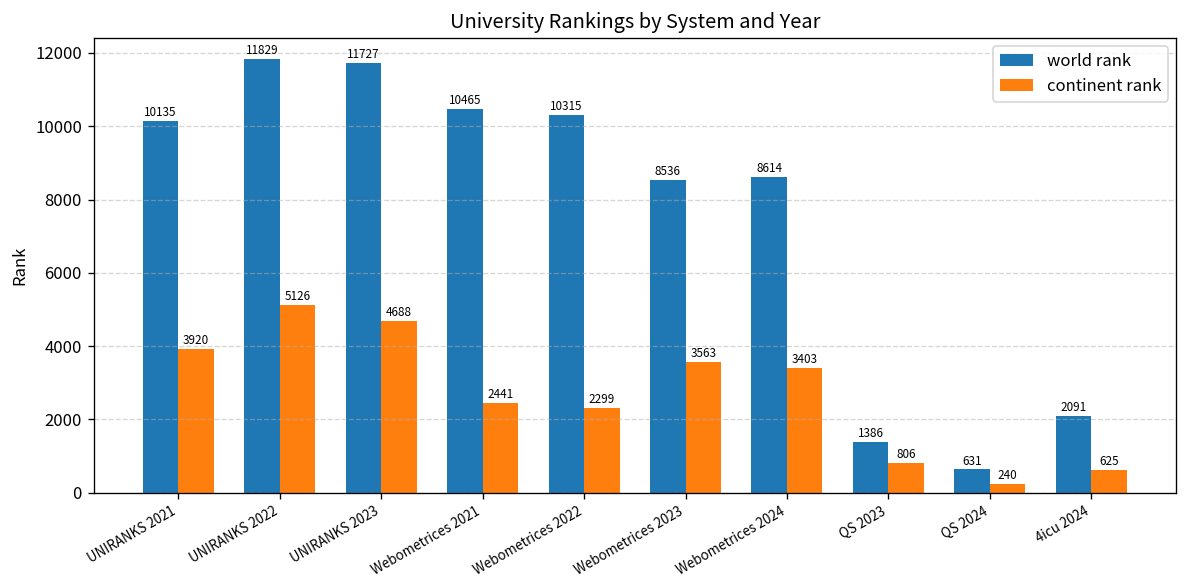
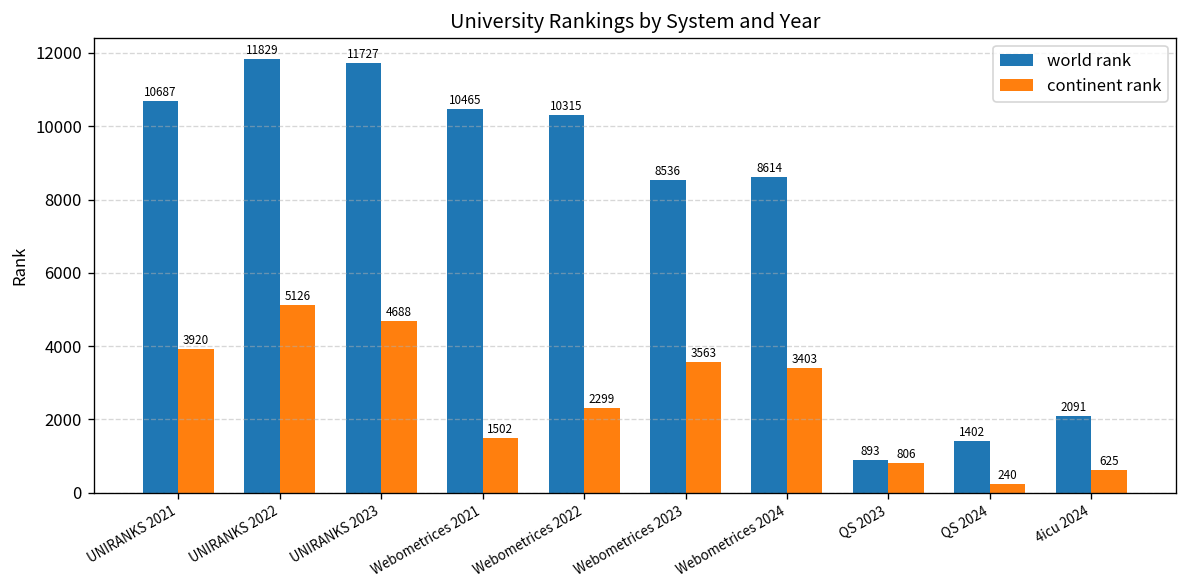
  {
    "world rank": {
-     "UNIRANKS 2021": 10135,
+     "UNIRANKS 2021": 10687,
      "UNIRANKS 2022": 11829,
      "UNIRANKS 2023": 11727,
      "Webometrices 2021": 10465,
      "Webometrices 2022": 10315,
      "Webometrices 2023": 8536,
      "Webometrices 2024": 8614,
-     "QS 2023": 1386,
-     "QS 2024": 631,
+     "QS 2023": 893,
+     "QS 2024": 1402,
      "4icu 2024": 2091
    },
    "continent rank": {
      "UNIRANKS 2021": 3920,
      "UNIRANKS 2022": 5126,
      "UNIRANKS 2023": 4688,
-     "Webometrices 2021": 2441,
+     "Webometrices 2021": 1502,
      "Webometrices 2022": 2299,
      "Webometrices 2023": 3563,
      "Webometrices 2024": 3403,
      "QS 2023": 806,
      "QS 2024": 240,
      "4icu 2024": 625
    }
  }
